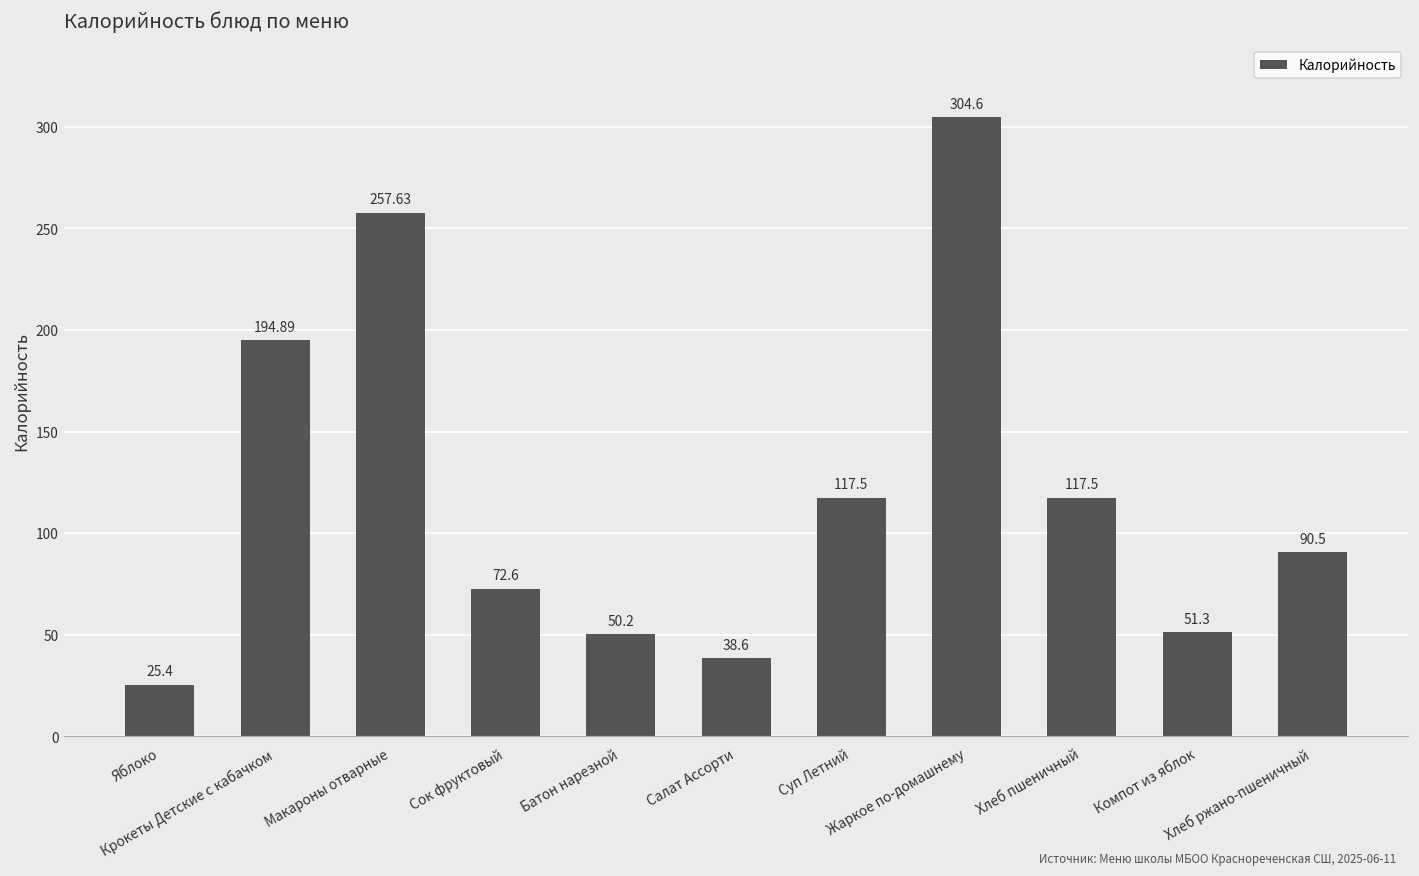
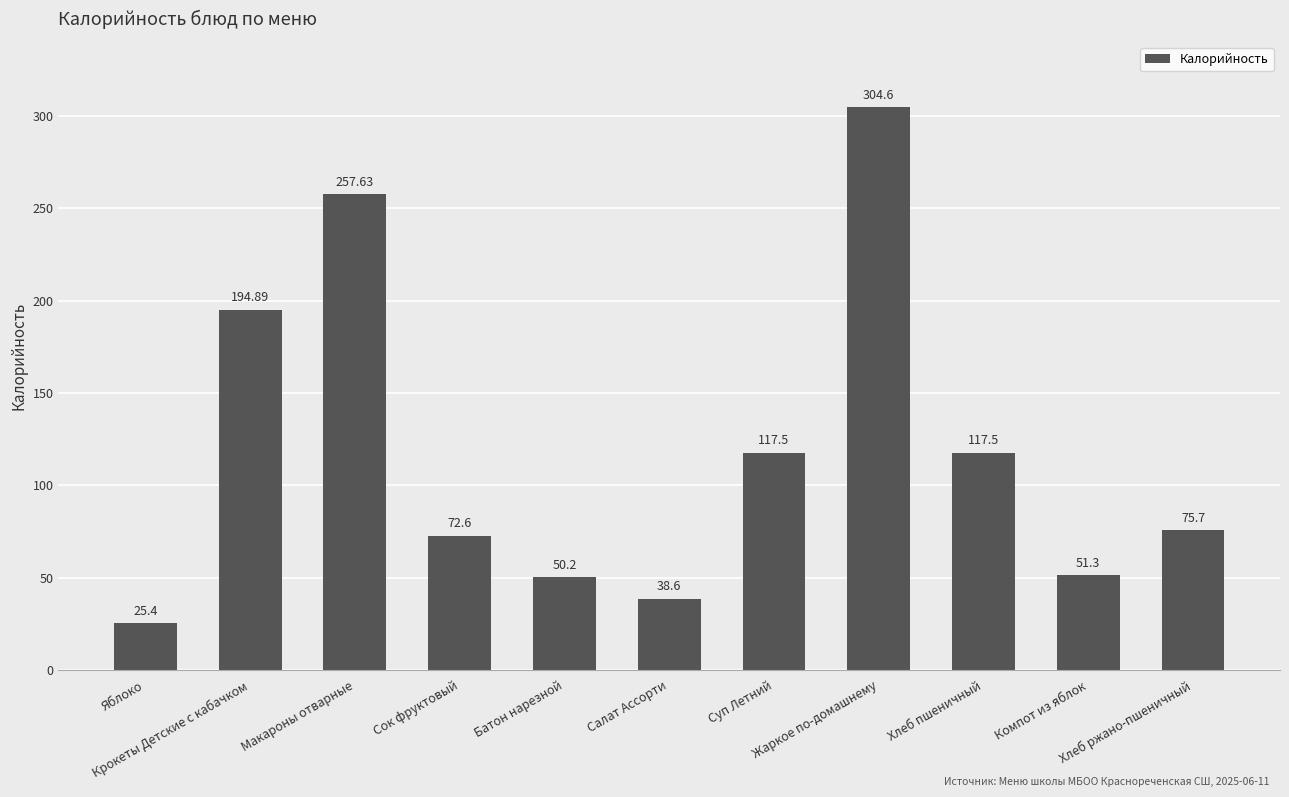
  {
    "Яблоко": 25.4,
    "Крокеты Детские с кабачком": 194.89,
    "Макароны отварные": 257.63,
    "Сок фруктовый": 72.6,
    "Батон нарезной": 50.2,
    "Салат Ассорти": 38.6,
    "Суп Летний": 117.5,
    "Жаркое по-домашнему": 304.6,
    "Хлеб пшеничный": 117.5,
    "Компот из яблок": 51.3,
-   "Хлеб ржано-пшеничный": 90.5
+   "Хлеб ржано-пшеничный": 75.7
  }
